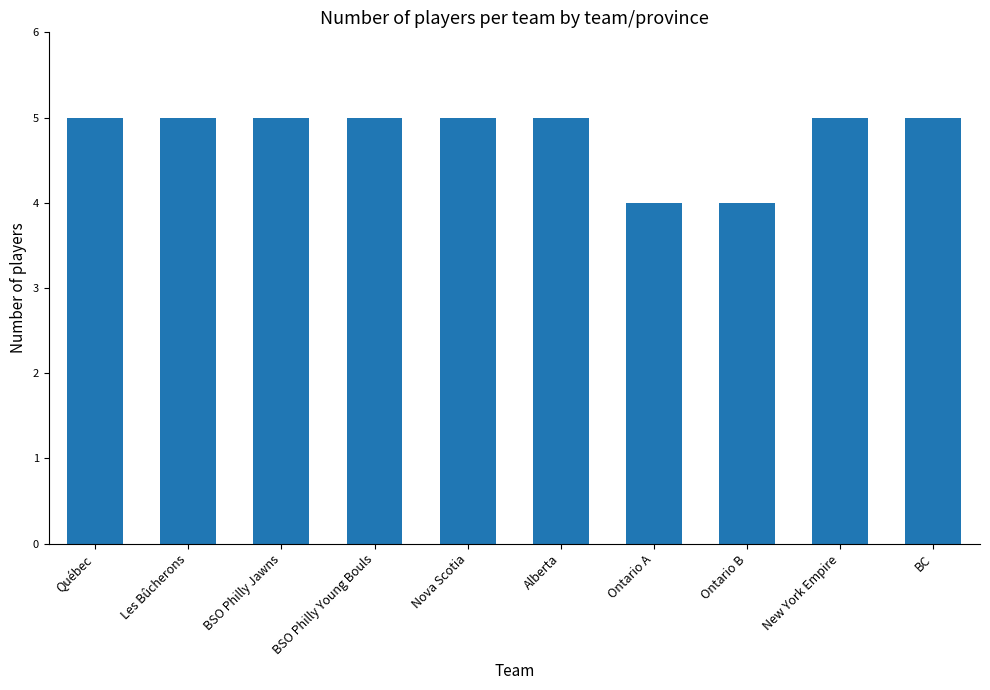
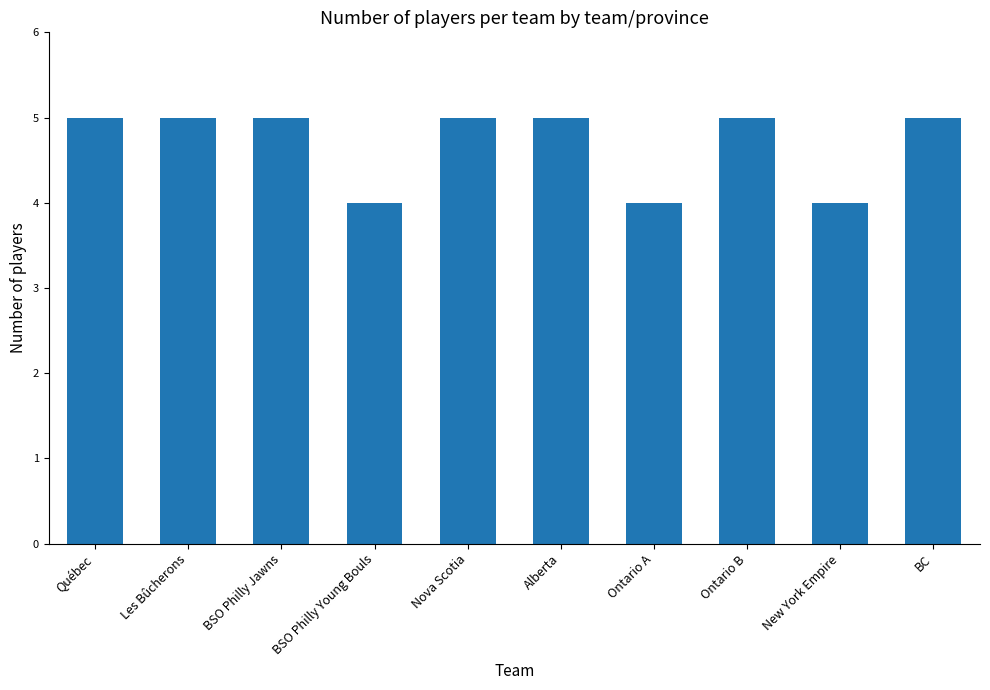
  {
    "Québec": 5,
    "Les Bûcherons": 5,
    "BSO Philly Jawns": 5,
-   "BSO Philly Young Bouls": 5,
+   "BSO Philly Young Bouls": 4,
    "Nova Scotia": 5,
    "Alberta": 5,
    "Ontario A": 4,
-   "Ontario B": 4,
-   "New York Empire": 5,
+   "Ontario B": 5,
+   "New York Empire": 4,
    "BC": 5
  }
